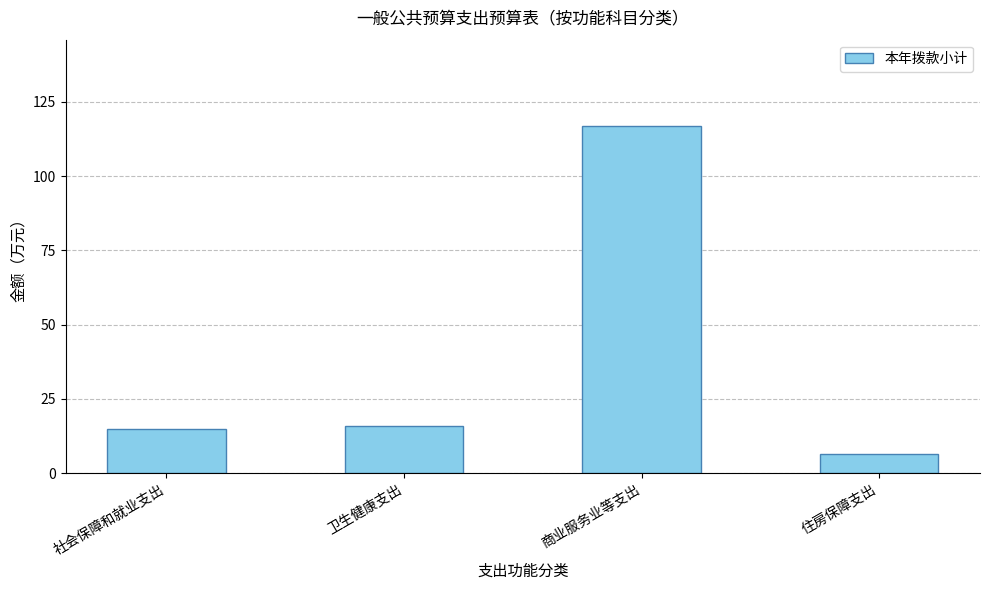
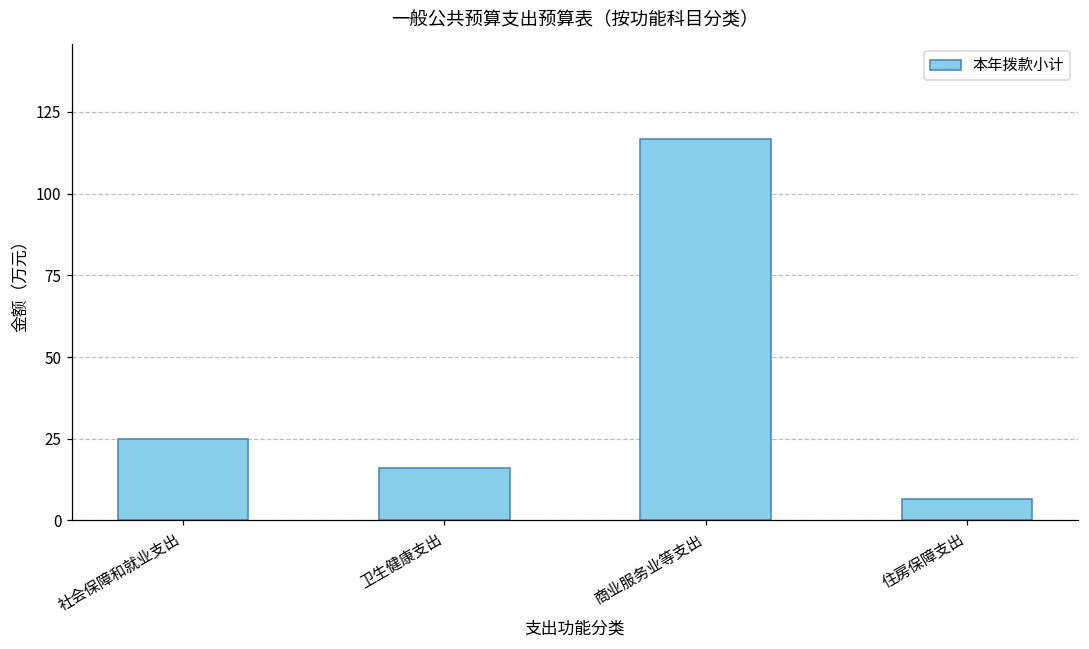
  {
-   "社会保障和就业支出": 15,
+   "社会保障和就业支出": 25,
    "卫生健康支出": 16,
    "商业服务业等支出": 117,
    "住房保障支出": 7
  }
